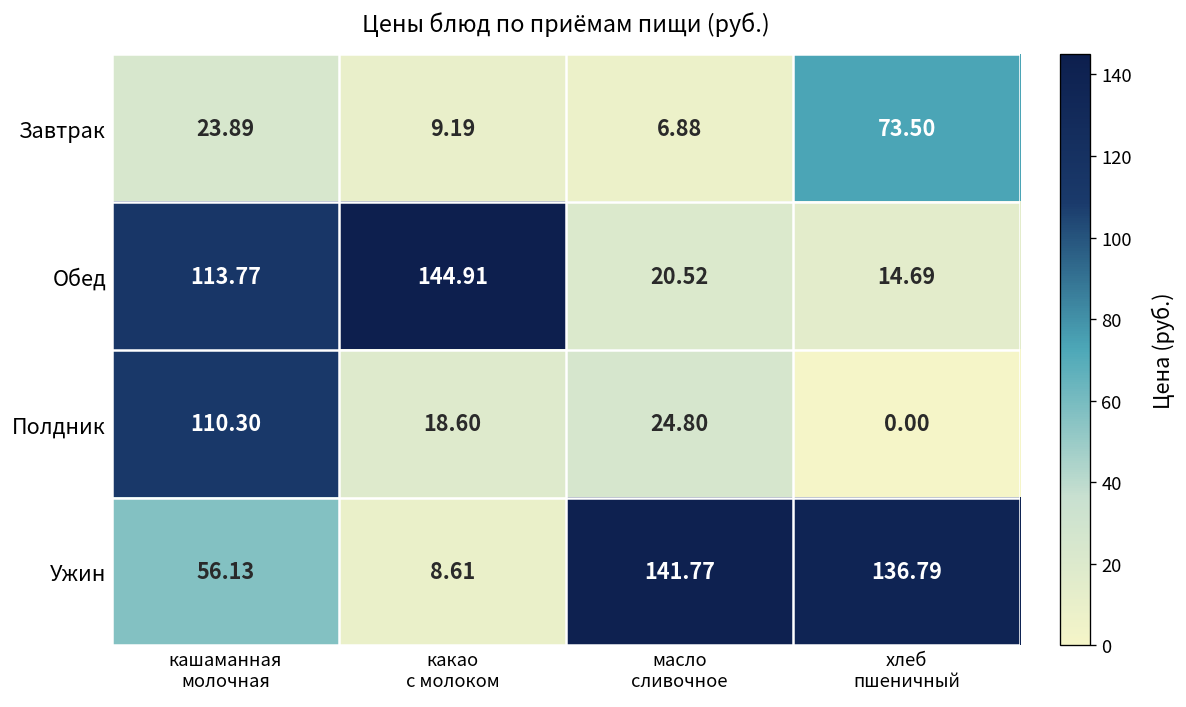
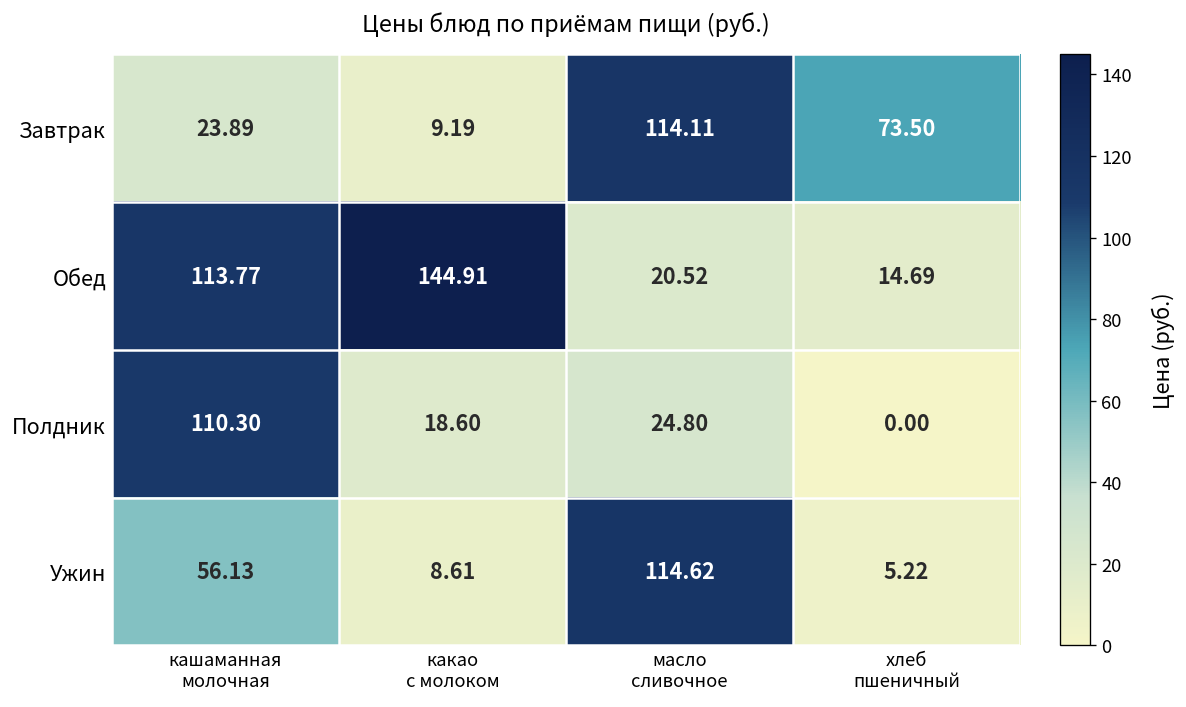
  {
    "Завтрак": {
      "кашаманная молочная": 23.89,
      "какао с молоком": 9.19,
-     "масло сливочное": 6.88,
+     "масло сливочное": 114.11,
      "хлеб пшеничный": 73.50
    },
    "Обед": {
      "кашаманная молочная": 113.77,
      "какао с молоком": 144.91,
      "масло сливочное": 20.52,
      "хлеб пшеничный": 14.69
    },
    "Полдник": {
      "кашаманная молочная": 110.30,
      "какао с молоком": 18.60,
      "масло сливочное": 24.80,
      "хлеб пшеничный": 0.00
    },
    "Ужин": {
      "кашаманная молочная": 56.13,
      "какао с молоком": 8.61,
-     "масло сливочное": 141.77,
-     "хлеб пшеничный": 136.79
+     "масло сливочное": 114.62,
+     "хлеб пшеничный": 5.22
    }
  }
